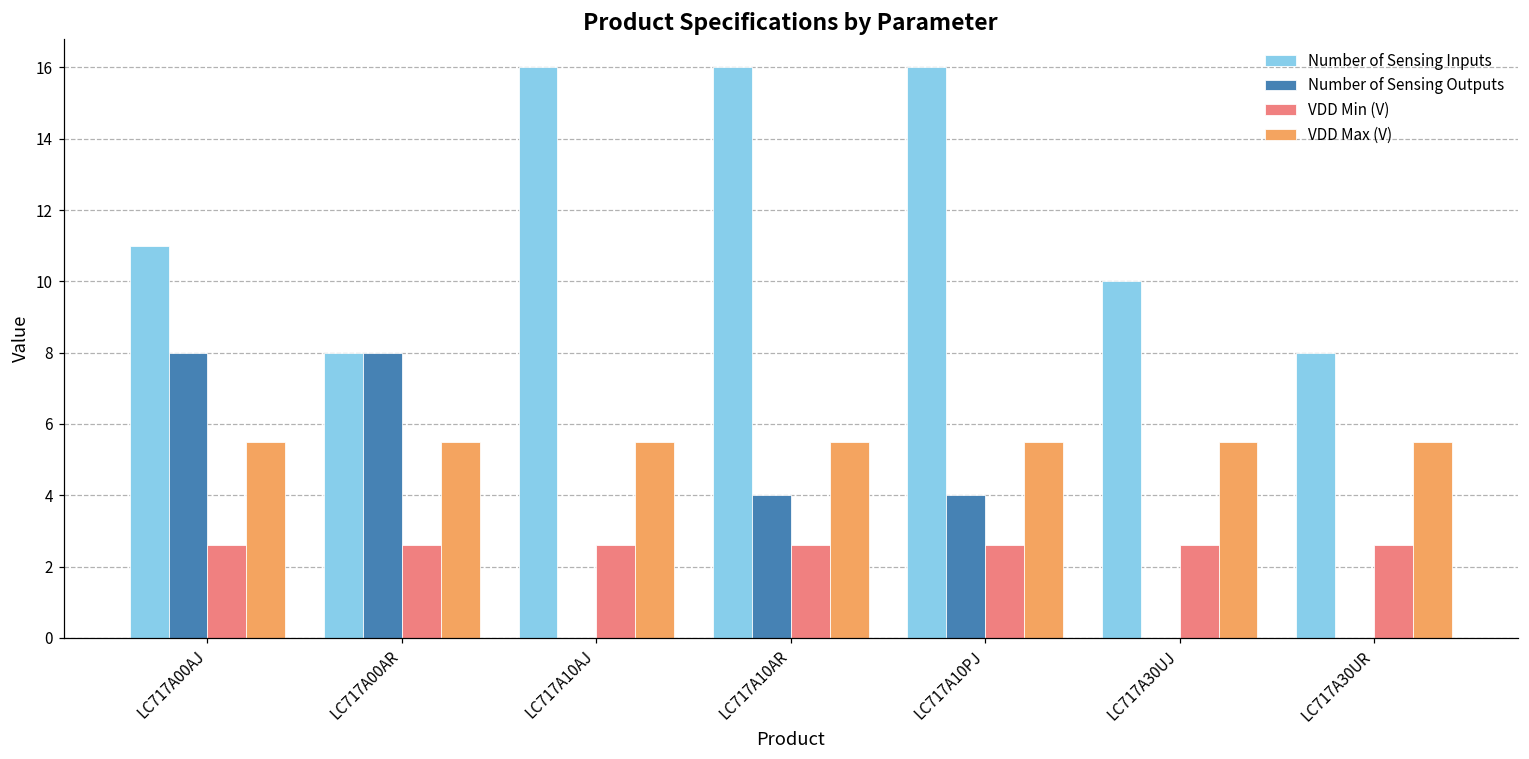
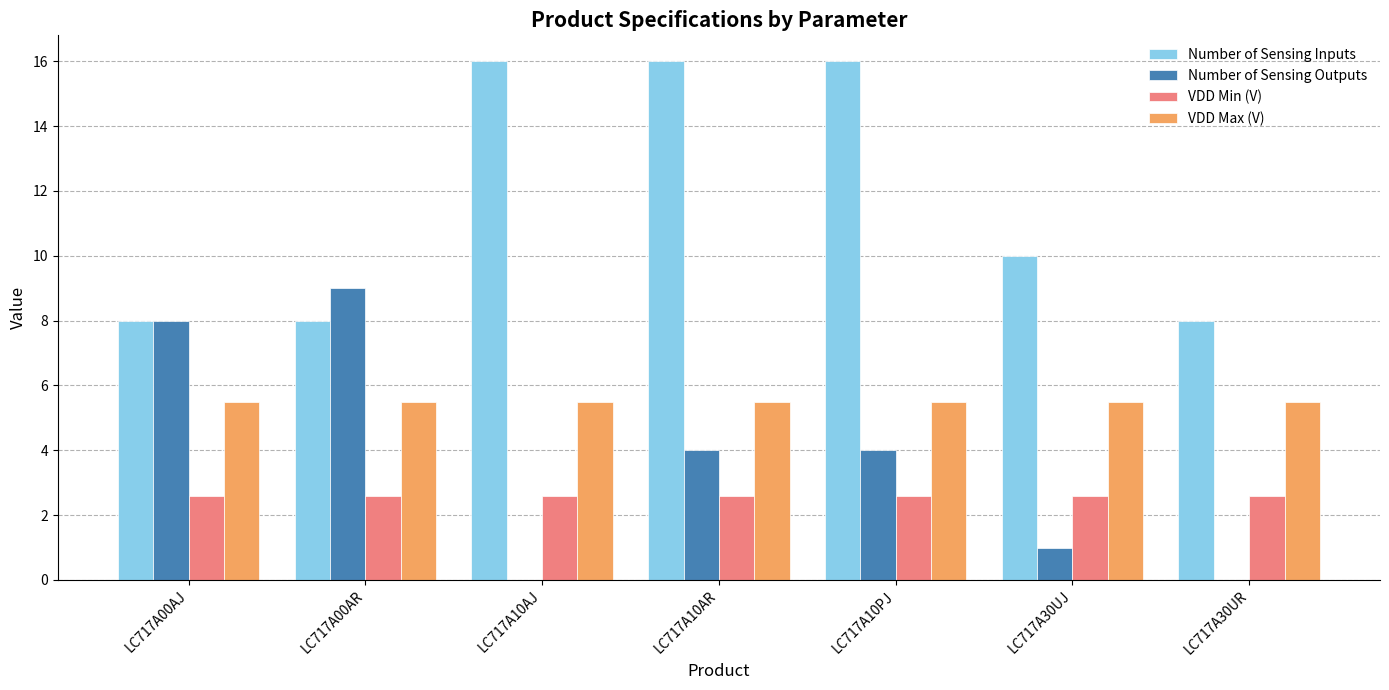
  {
    "Number of Sensing Inputs": {
-     "LC717A00AJ": 11,
+     "LC717A00AJ": 8,
      "LC717A00AR": 8,
      "LC717A10AJ": 16,
      "LC717A10AR": 16,
      "LC717A10PJ": 16,
      "LC717A30UJ": 10,
      "LC717A30UR": 8
    },
    "Number of Sensing Outputs": {
      "LC717A00AJ": 8,
-     "LC717A00AR": 8,
+     "LC717A00AR": 9,
      "LC717A10AJ": 0,
      "LC717A10AR": 4,
      "LC717A10PJ": 4,
-     "LC717A30UJ": 0,
+     "LC717A30UJ": 1,
      "LC717A30UR": 0
    }
  }
